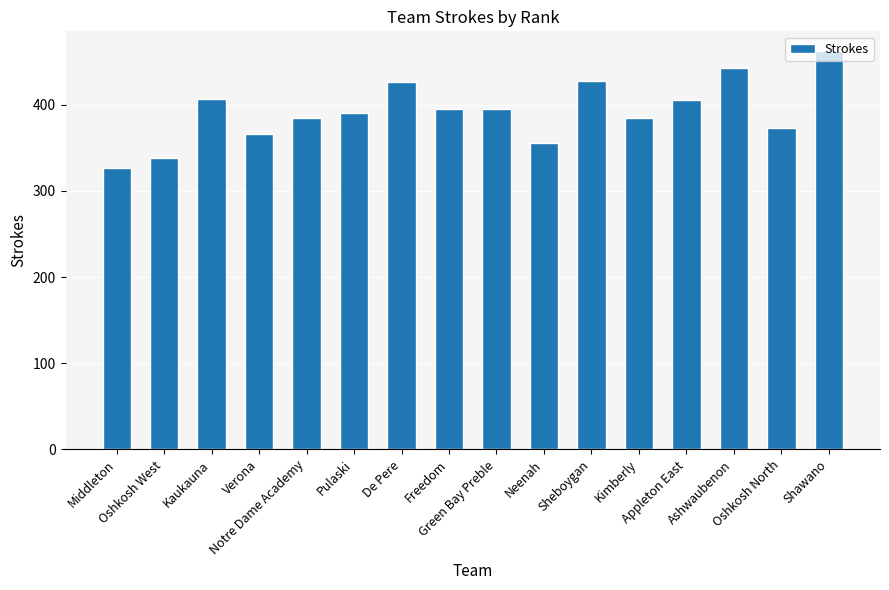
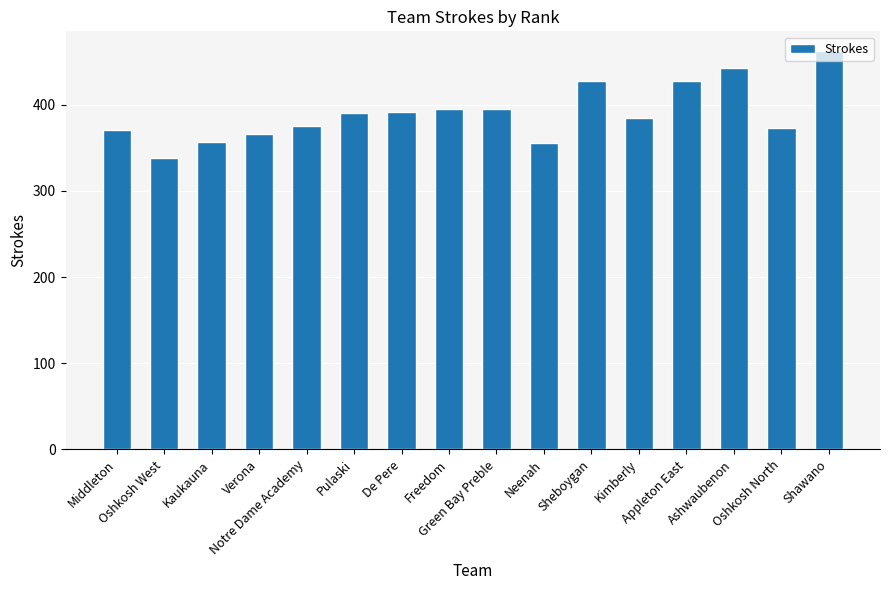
  {
-   "Middleton": 330,
+   "Middleton": 370,
    "Oshkosh West": 340,
-   "Kaukauna": 410,
+   "Kaukauna": 360,
    "Verona": 370,
-   "Notre Dame Academy": 390,
+   "Notre Dame Academy": 380,
    "Pulaski": 390,
-   "De Pere": 430,
+   "De Pere": 390,
    "Freedom": 400,
    "Green Bay Preble": 400,
    "Neenah": 360,
    "Sheboygan": 430,
    "Kimberly": 380,
-   "Appleton East": 410,
+   "Appleton East": 430,
    "Ashwaubenon": 440,
    "Oshkosh North": 370
  }
